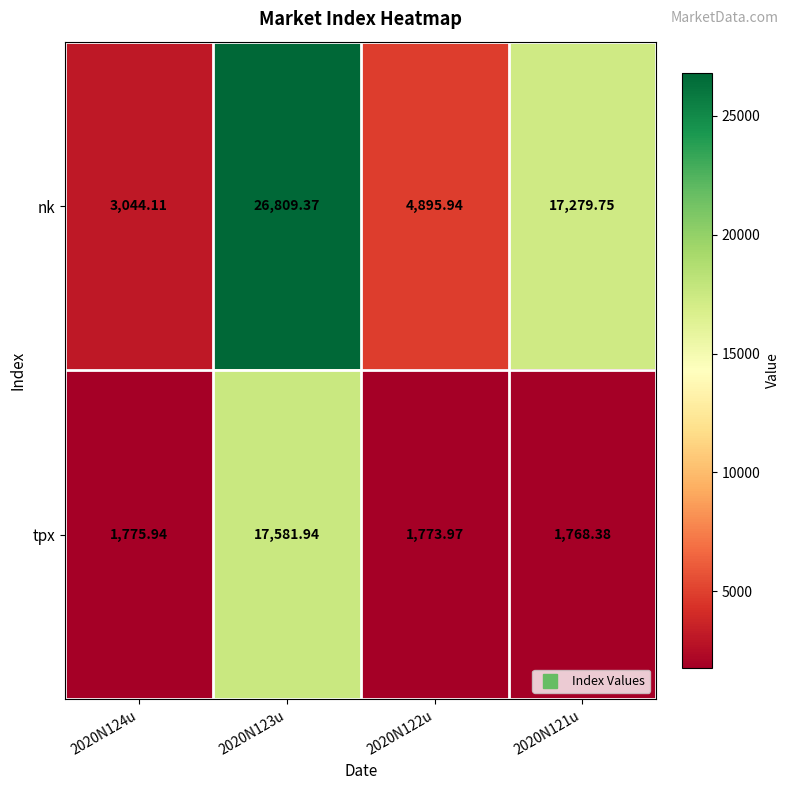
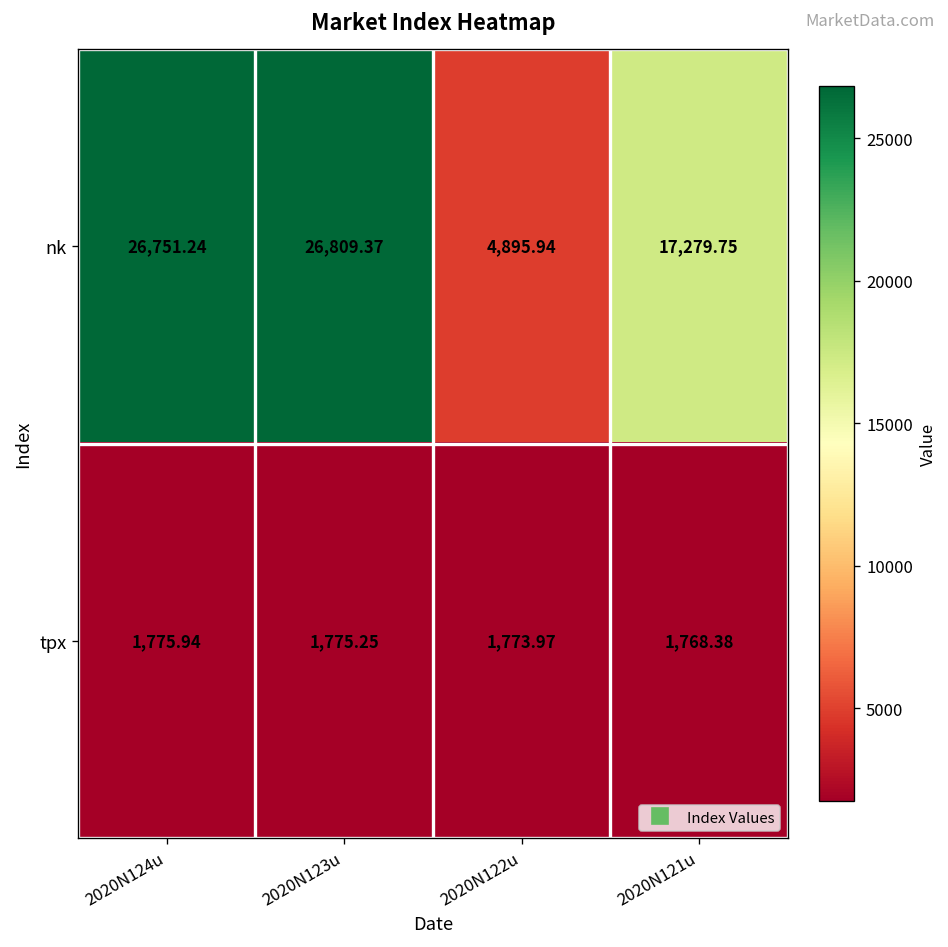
  {
    "nk": {
-     "2020N124u": "3,044.11",
+     "2020N124u": "26,751.24",
      "2020N123u": "26,809.37",
      "2020N122u": "4,895.94",
      "2020N121u": "17,279.75"
    },
    "tpx": {
      "2020N124u": "1,775.94",
-     "2020N123u": "17,581.94",
+     "2020N123u": "1,775.25",
      "2020N122u": "1,773.97",
      "2020N121u": "1,768.38"
    }
  }
